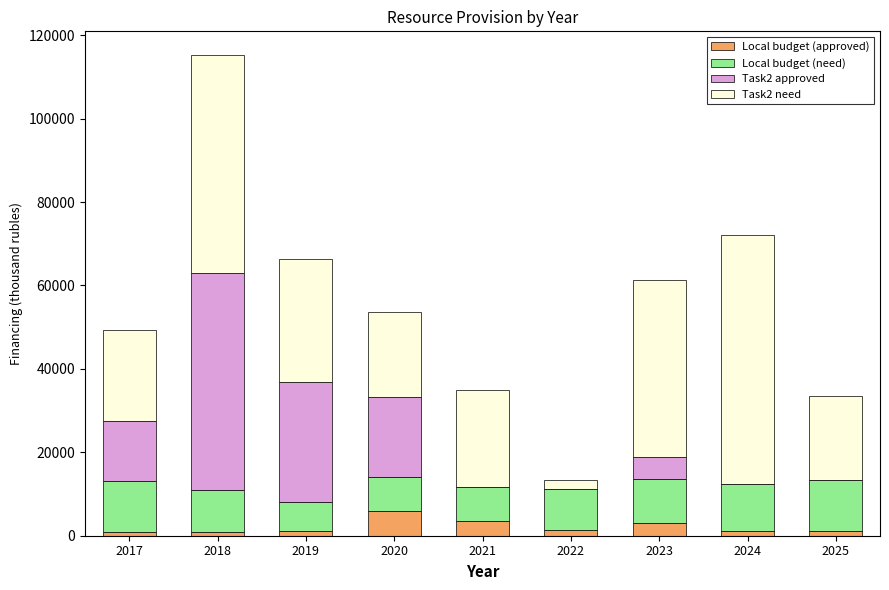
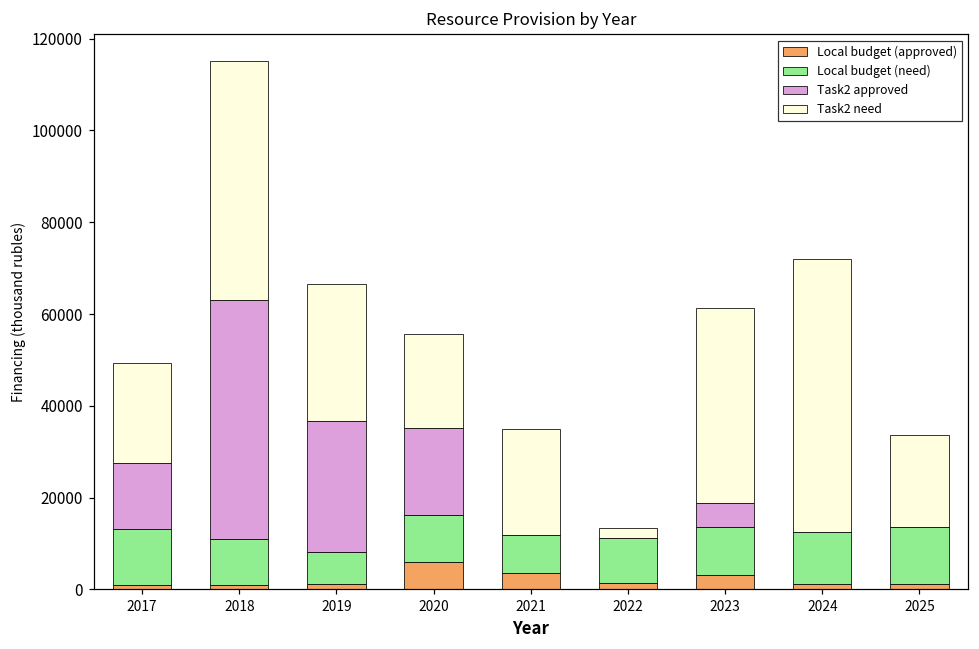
  {
    "Local budget (approved)": {
      "2017": 1000,
      "2018": 1000,
      "2019": 1000,
      "2020": 6000,
      "2021": 3000,
      "2022": 1000,
      "2023": 3000,
      "2024": 1000,
      "2025": 1000
    },
    "Local budget (need)": {
      "2017": 12000,
      "2018": 10000,
      "2019": 7000,
-     "2020": 8000,
+     "2020": 10000,
      "2021": 8000,
      "2022": 10000,
      "2023": 11000,
      "2024": 11000,
      "2025": 12000
    },
    "Task2 approved": {
      "2017": 14000,
      "2018": 52000,
      "2019": 29000,
      "2020": 19000,
      "2021": 0,
      "2023": 5000,
      "2024": 0,
      "2025": 0
    },
    "Task2 need": {
      "2017": 22000,
      "2018": 52000,
      "2019": 30000,
      "2020": 21000,
      "2021": 23000,
      "2022": 2000,
      "2023": 42000,
      "2024": 60000,
      "2025": 20000
    }
  }
